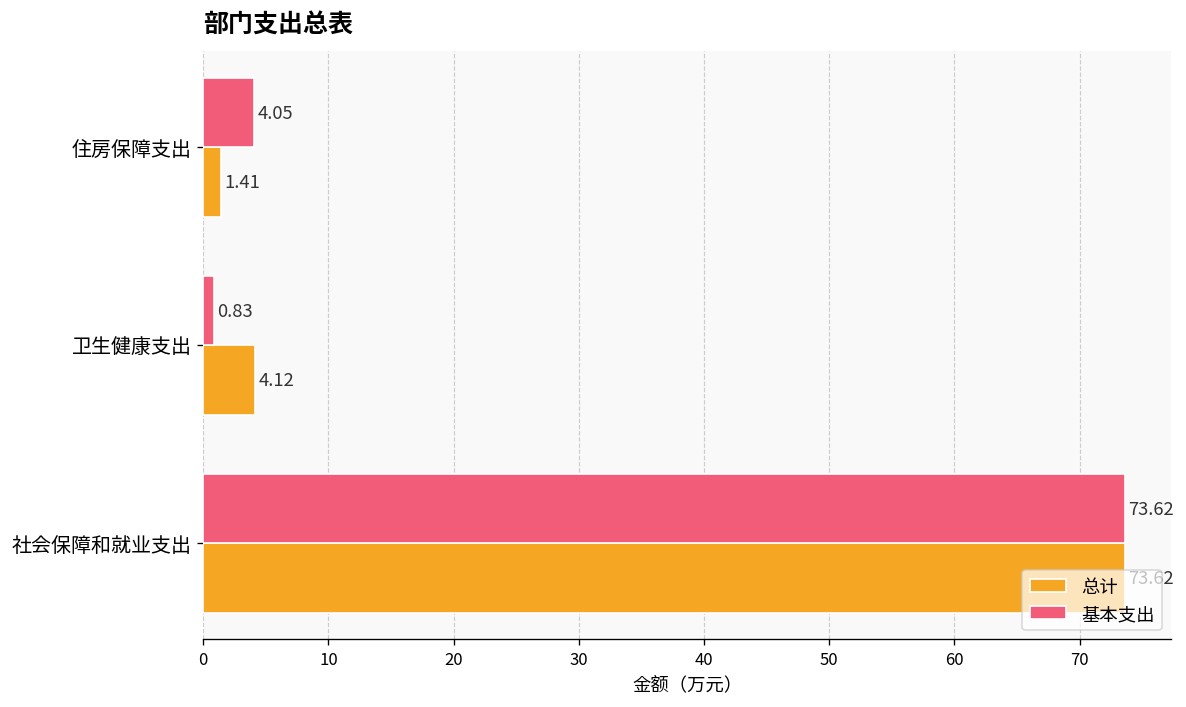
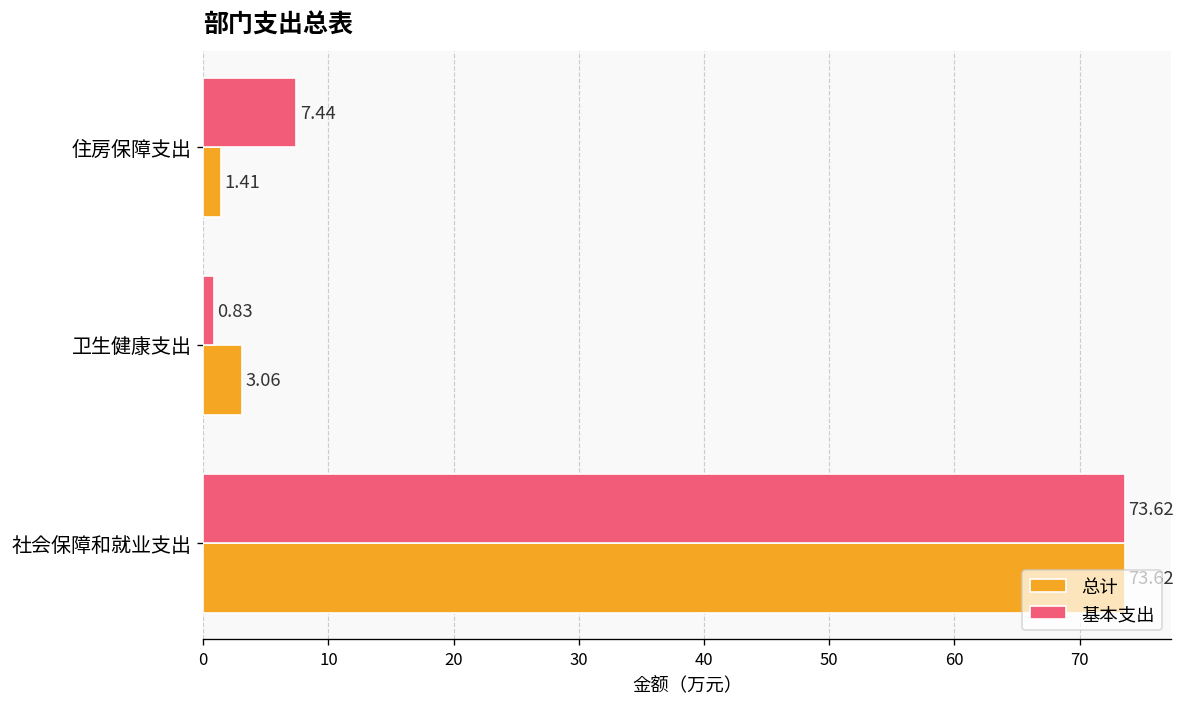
  {
    "总计": {
      "住房保障支出": 1.41,
-     "卫生健康支出": 4.12
+     "卫生健康支出": 3.06
    },
    "基本支出": {
-     "住房保障支出": 4.05,
+     "住房保障支出": 7.44,
      "卫生健康支出": 0.83,
      "社会保障和就业支出": 73.62
    }
  }
